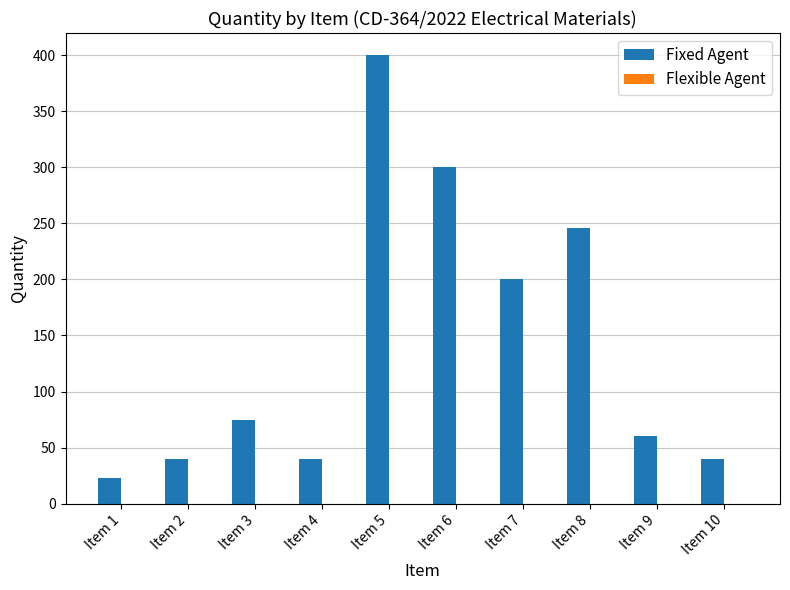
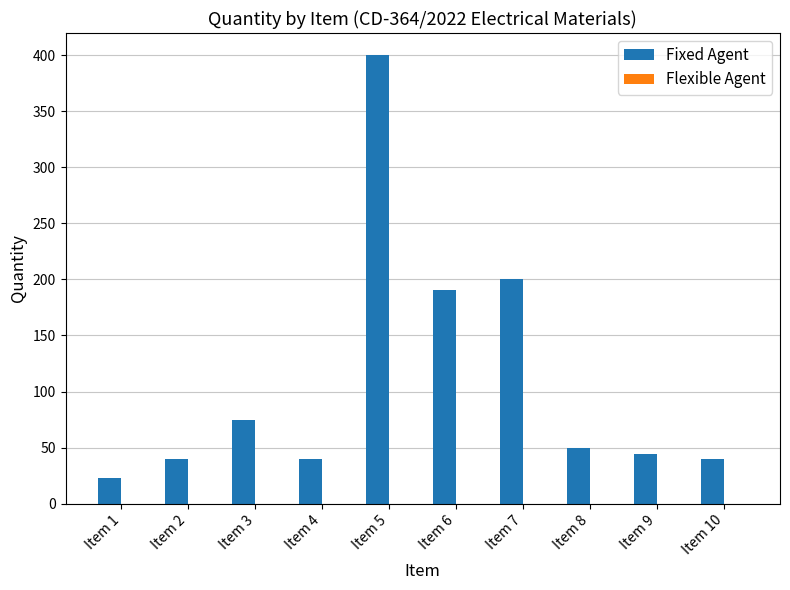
  {
    "Fixed Agent": {
      "Item 1": 23,
      "Item 2": 40,
      "Item 3": 75,
      "Item 4": 40,
      "Item 5": 400,
-     "Item 6": 300,
+     "Item 6": 191,
      "Item 7": 200,
-     "Item 8": 246,
-     "Item 9": 60,
+     "Item 8": 50,
+     "Item 9": 44,
      "Item 10": 40
    },
    "Flexible Agent": {
      "Item 1": 0,
      "Item 2": 0,
      "Item 3": 0,
      "Item 4": 0,
      "Item 5": 0,
      "Item 6": 0,
      "Item 7": 0,
      "Item 8": 0,
      "Item 9": 0,
      "Item 10": 0
    }
  }
